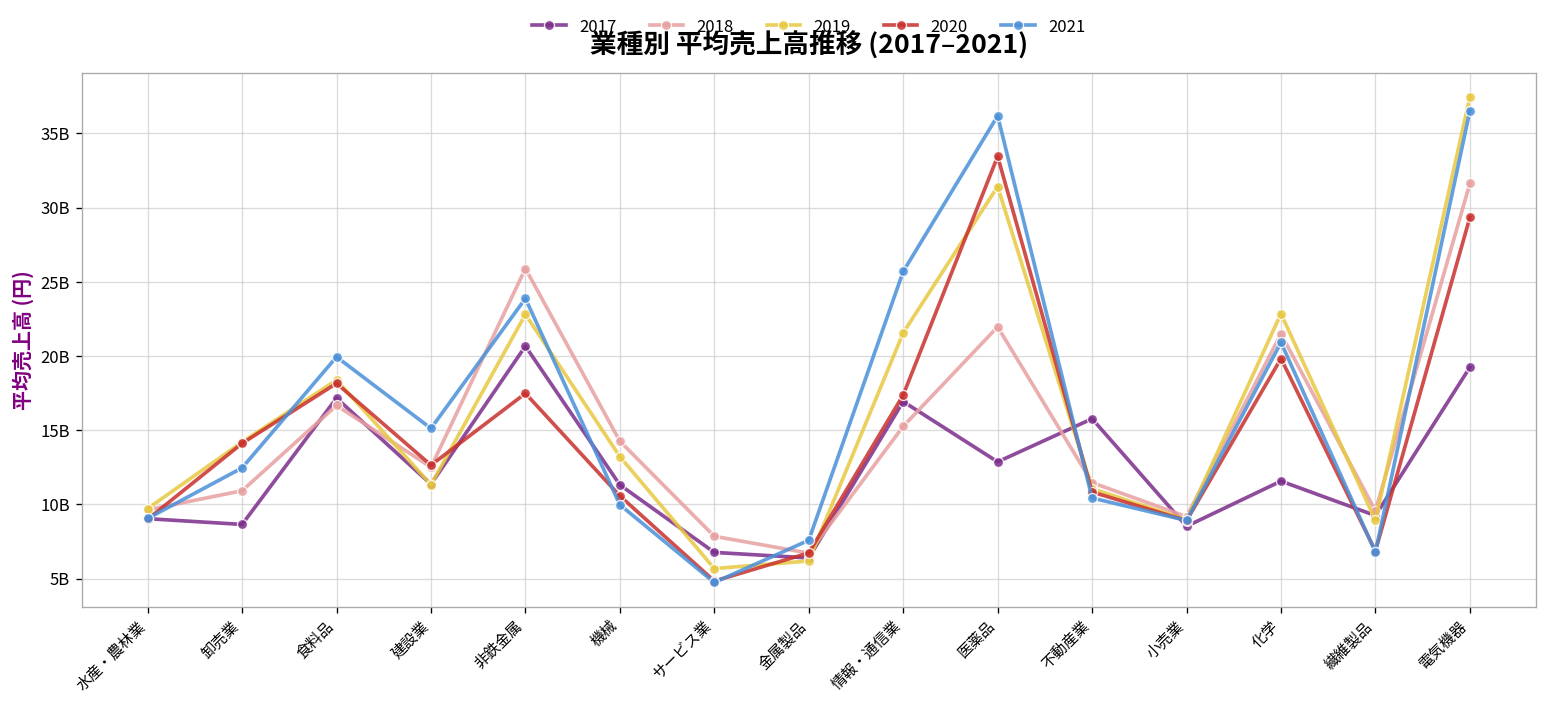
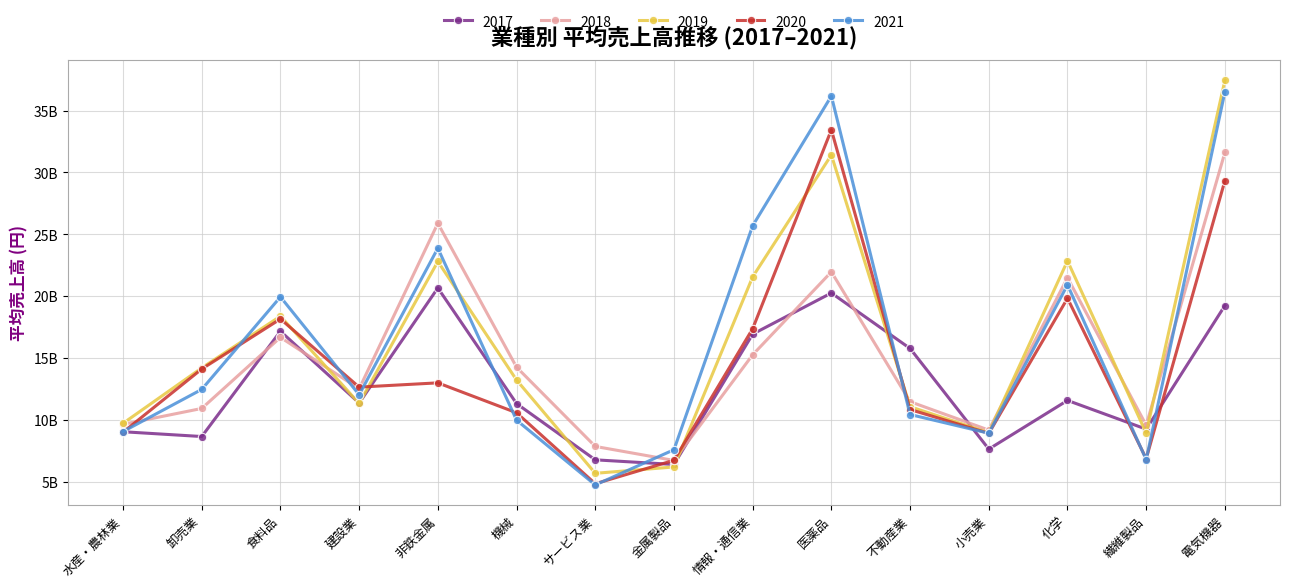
  {
    "2017": {
      "卸売業": 8600000000,
      "食料品": 17200000000,
      "非鉄金属": 20700000000,
      "機械": 11300000000,
      "サービス業": 6800000000,
      "情報・通信業": 16900000000,
-     "医薬品": 12900000000,
+     "医薬品": 20300000000,
      "不動産業": 15800000000,
-     "小売業": 8500000000,
+     "小売業": 7600000000,
      "化学": 11600000000,
      "繊維製品": 9200000000,
      "電気機器": 19200000000
    },
    "2018": {
      "卸売業": 10900000000,
      "食料品": 16700000000,
      "非鉄金属": 25900000000,
      "機械": 14300000000,
      "サービス業": 7800000000,
      "情報・通信業": 15300000000,
      "医薬品": 22000000000,
      "不動産業": 11500000000,
      "小売業": 9200000000,
      "化学": 21500000000,
      "繊維製品": 9600000000,
      "電気機器": 31600000000
    },
    "2019": {
      "食料品": 18400000000,
      "非鉄金属": 22800000000,
      "機械": 13200000000,
      "サービス業": 5700000000,
      "情報・通信業": 21600000000,
      "医薬品": 31400000000,
      "不動産業": 11100000000,
      "化学": 22900000000,
      "繊維製品": 8900000000,
      "電気機器": 37500000000
    },
    "2020": {
      "食料品": 18200000000,
-     "非鉄金属": 17500000000,
+     "非鉄金属": 13000000000,
      "機械": 10600000000,
      "情報・通信業": 17400000000,
      "医薬品": 33400000000,
      "不動産業": 10800000000,
      "化学": 19800000000,
      "電気機器": 29300000000
    },
    "2021": {
      "卸売業": 12500000000,
      "食料品": 19900000000,
-     "建設業": 15100000000,
+     "建設業": 12000000000,
      "非鉄金属": 23900000000,
      "機械": 10000000000,
      "金属製品": 7600000000,
      "情報・通信業": 25700000000,
      "医薬品": 36200000000,
      "不動産業": 10400000000,
      "化学": 20900000000,
      "電気機器": 36500000000
    }
  }
